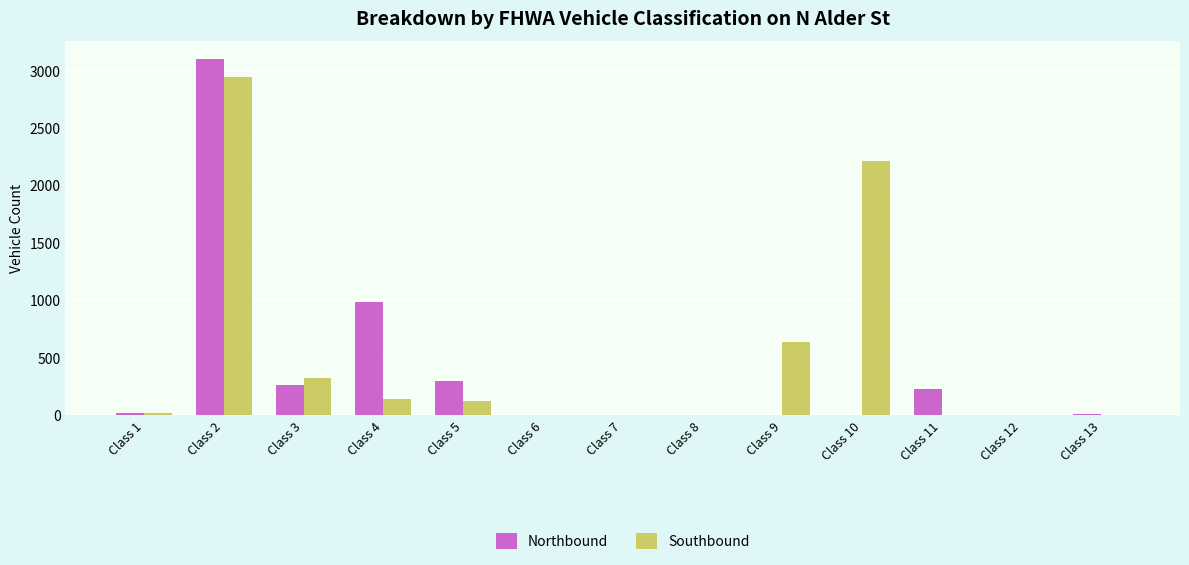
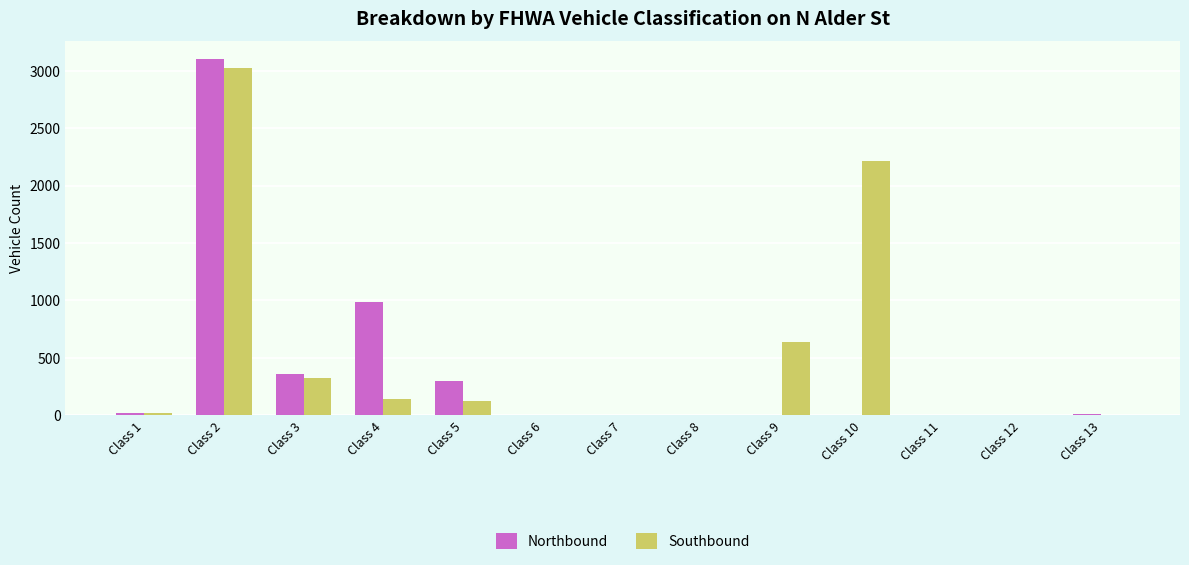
  {
    "Northbound": {
      "Class 2": 3100,
-     "Class 3": 270,
+     "Class 3": 360,
      "Class 4": 990,
      "Class 5": 300,
      "Class 7": 0,
      "Class 8": 0,
-     "Class 11": 230,
+     "Class 11": 0,
      "Class 12": 0
    },
    "Southbound": {
-     "Class 2": 2950,
+     "Class 2": 3020,
      "Class 3": 330,
      "Class 4": 140,
      "Class 5": 120,
      "Class 7": 0,
      "Class 8": 0,
      "Class 9": 640,
      "Class 10": 2210,
      "Class 11": 0,
      "Class 12": 0
    }
  }
